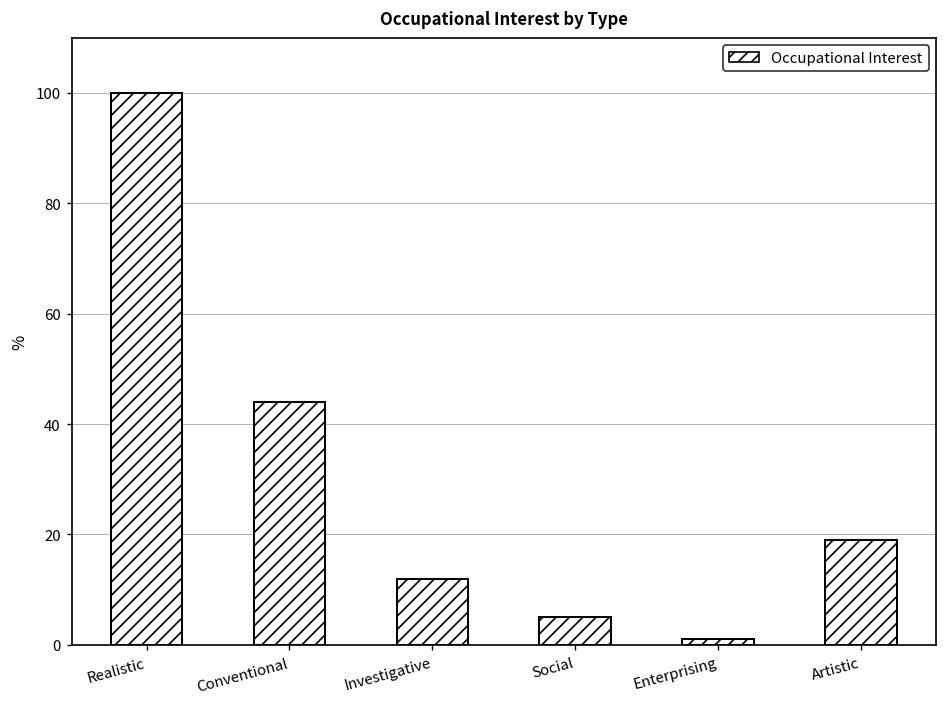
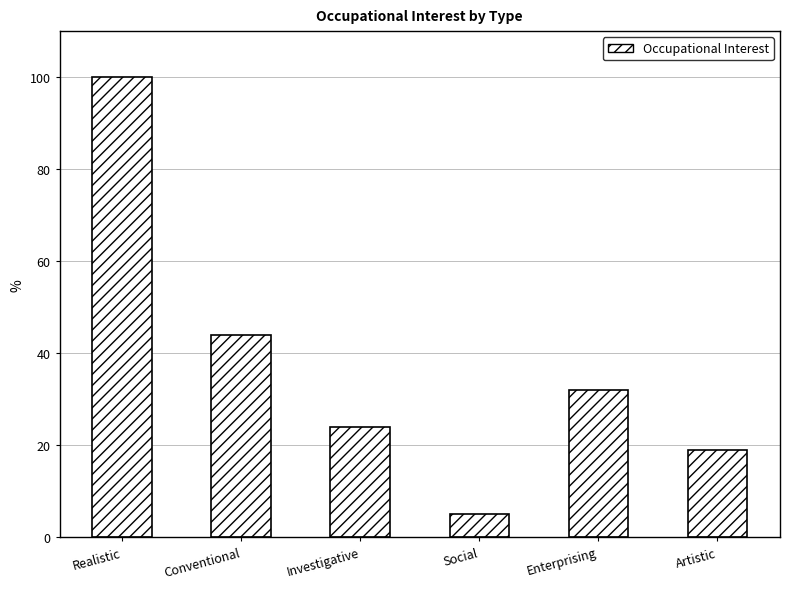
  {
    "Realistic": 100,
    "Conventional": 44,
-   "Investigative": 12,
+   "Investigative": 24,
    "Social": 5,
-   "Enterprising": 1,
+   "Enterprising": 32,
    "Artistic": 19
  }
